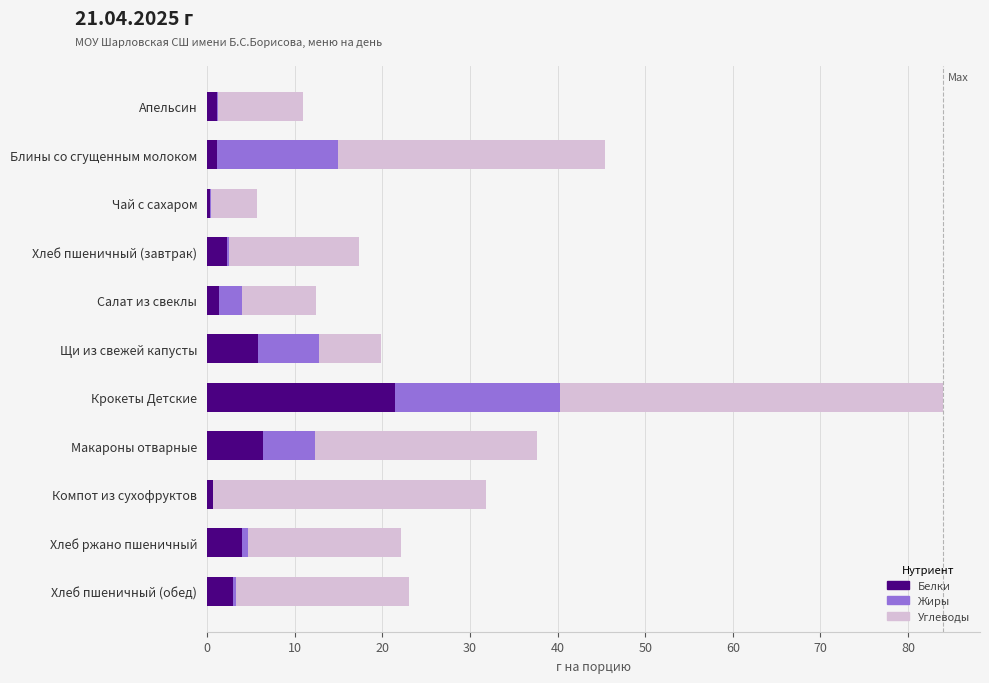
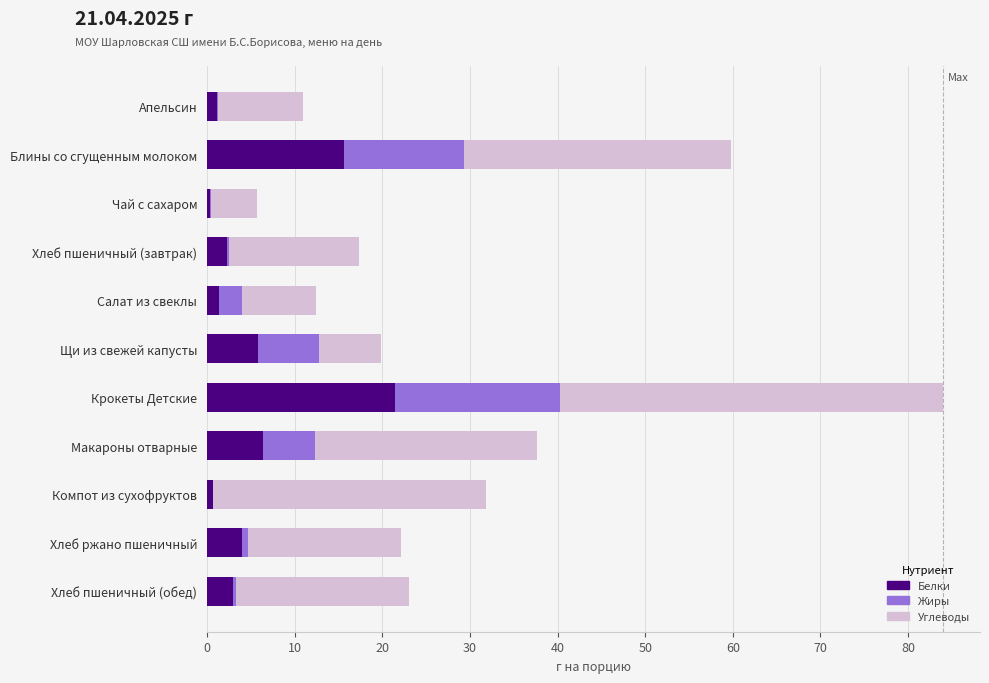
  {
    "Белки": {
      "Апельсин": 1,
-     "Блины со сгущенным молоком": 1,
+     "Блины со сгущенным молоком": 16,
      "Чай с сахаром": 0,
      "Хлеб пшеничный (завтрак)": 2,
      "Салат из свеклы": 1,
      "Щи из свежей капусты": 6,
      "Крокеты Детские": 22,
      "Макароны отварные": 6,
      "Компот из сухофруктов": 1,
      "Хлеб ржано пшеничный": 4,
      "Хлеб пшеничный (обед)": 3
    },
    "Жиры": {
      "Блины со сгущенным молоком": 14,
      "Салат из свеклы": 3,
      "Щи из свежей капусты": 7,
      "Крокеты Детские": 19,
      "Макароны отварные": 6,
      "Компот из сухофруктов": 0,
      "Хлеб ржано пшеничный": 1,
      "Хлеб пшеничный (обед)": 0
    },
    "Углеводы": {
      "Апельсин": 10,
      "Блины со сгущенным молоком": 31,
      "Чай с сахаром": 5,
      "Хлеб пшеничный (завтрак)": 15,
      "Салат из свеклы": 8,
      "Щи из свежей капусты": 7,
      "Крокеты Детские": 44,
      "Макароны отварные": 25,
      "Компот из сухофруктов": 31,
      "Хлеб ржано пшеничный": 17,
      "Хлеб пшеничный (обед)": 20
    }
  }
